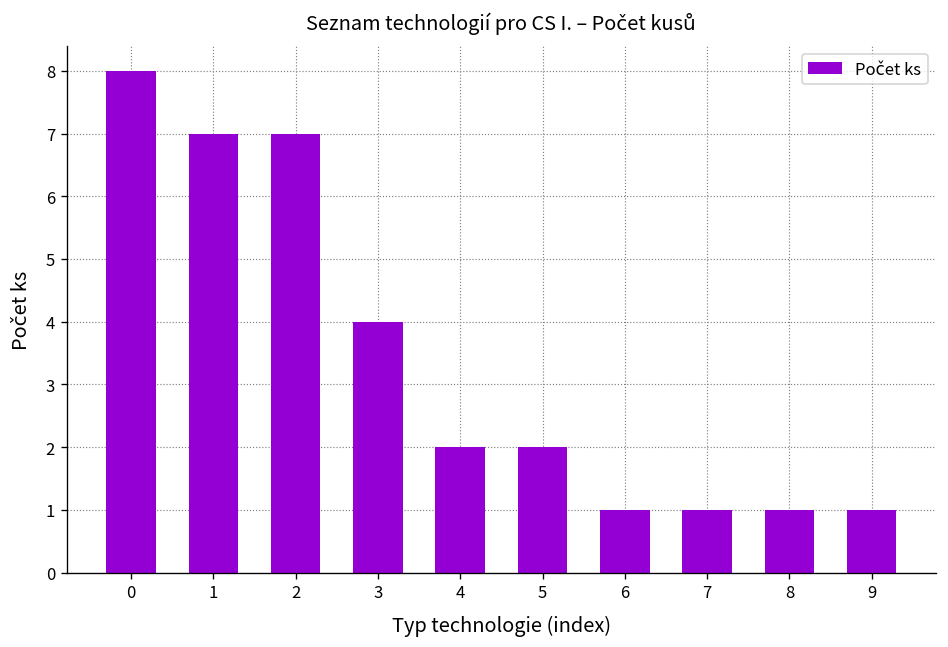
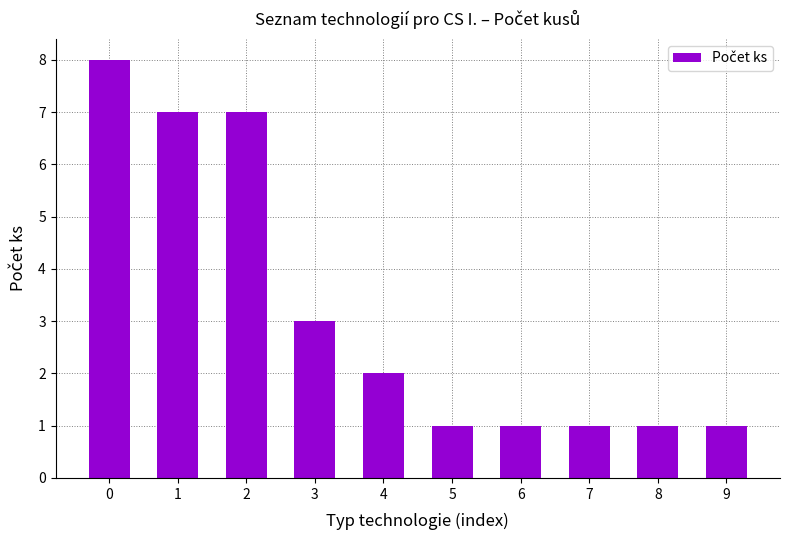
  {
    "0": 8,
    "1": 7,
    "2": 7,
-   "3": 4,
+   "3": 3,
    "4": 2,
-   "5": 2,
+   "5": 1,
    "6": 1,
    "7": 1,
    "8": 1,
    "9": 1
  }
